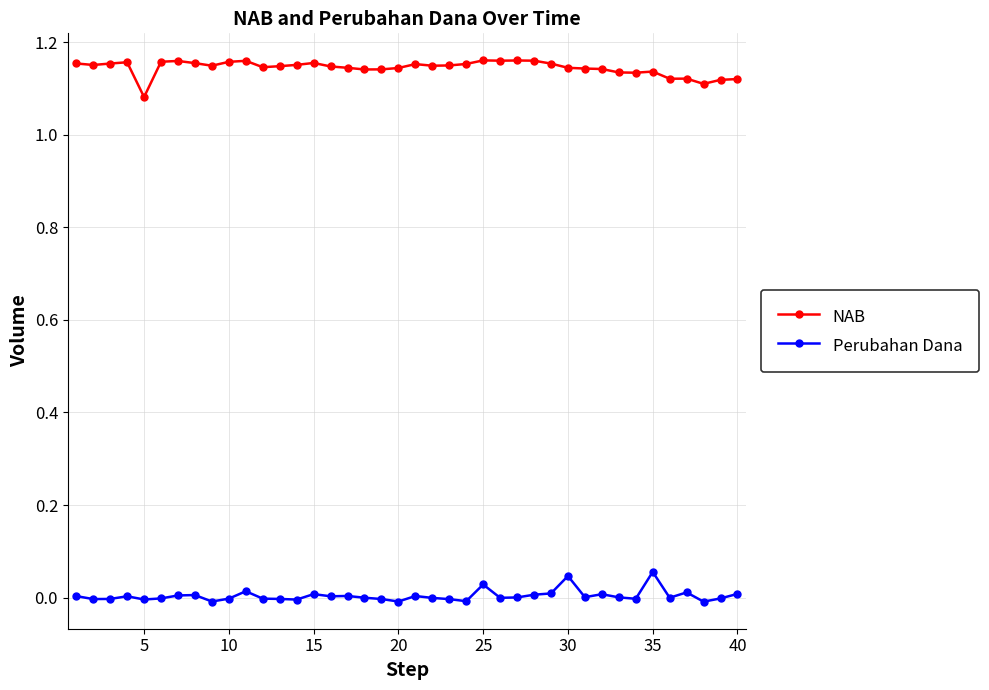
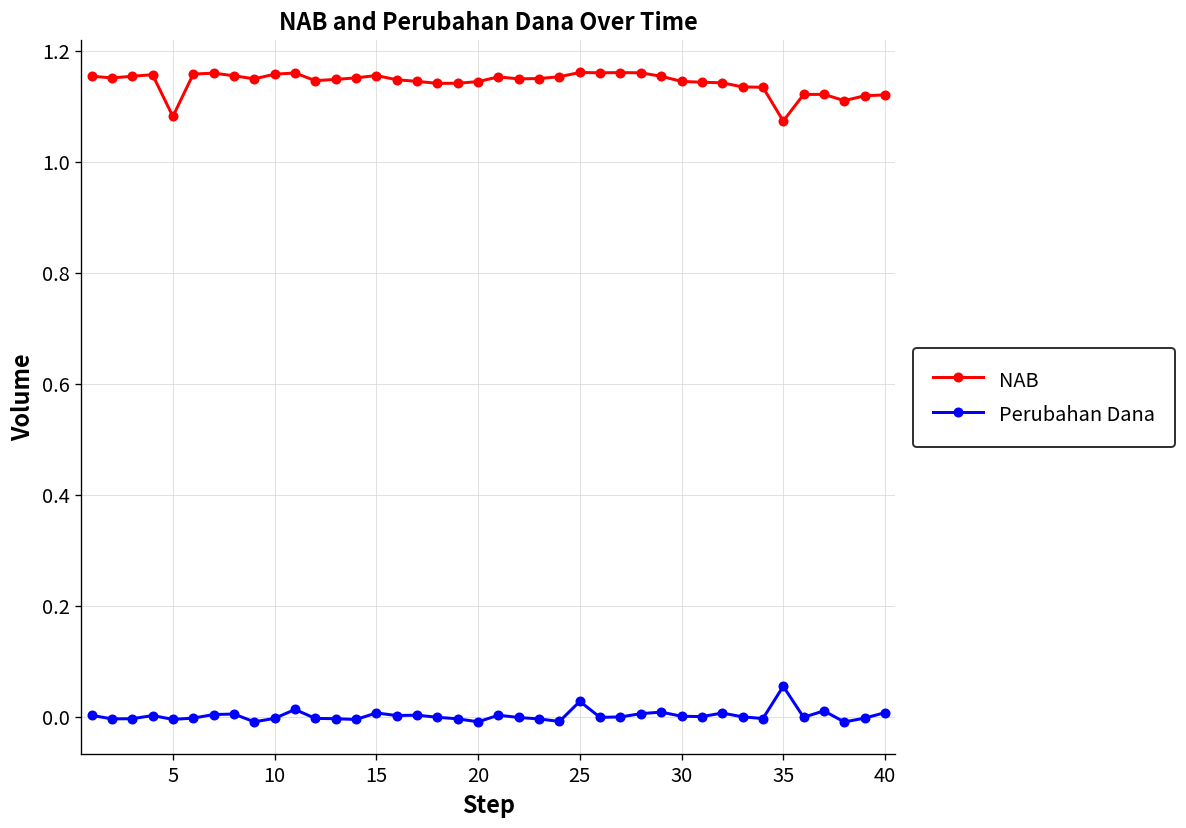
  {
    "NAB": {
      "5": 1.08,
      "10": 1.16,
      "15": 1.16,
      "20": 1.14,
      "25": 1.16,
      "30": 1.14,
-     "35": 1.14,
+     "35": 1.07,
      "40": 1.12
    },
    "Perubahan Dana": {
      "5": 0.00,
      "10": 0.00,
      "15": 0.01,
      "20": -0.01,
      "25": 0.03,
-     "30": 0.05,
+     "30": 0.00,
      "35": 0.06,
      "40": 0.01
    }
  }
